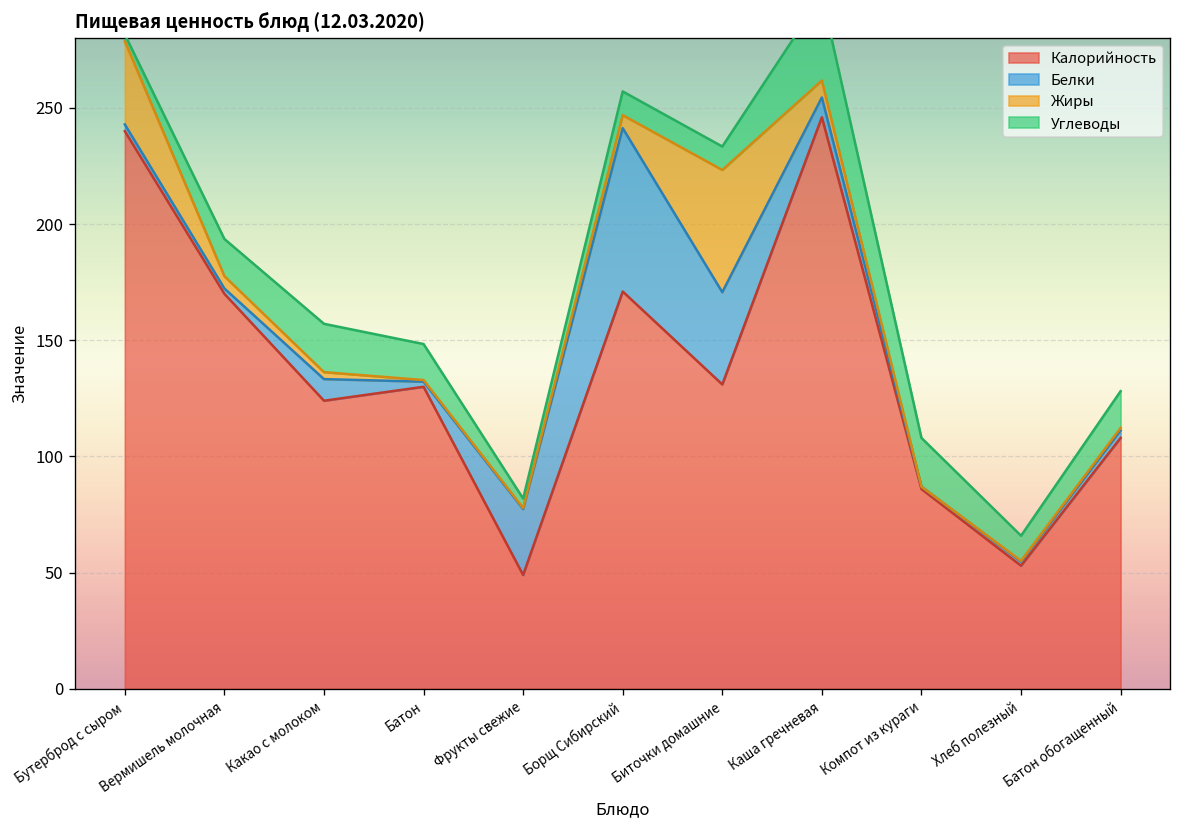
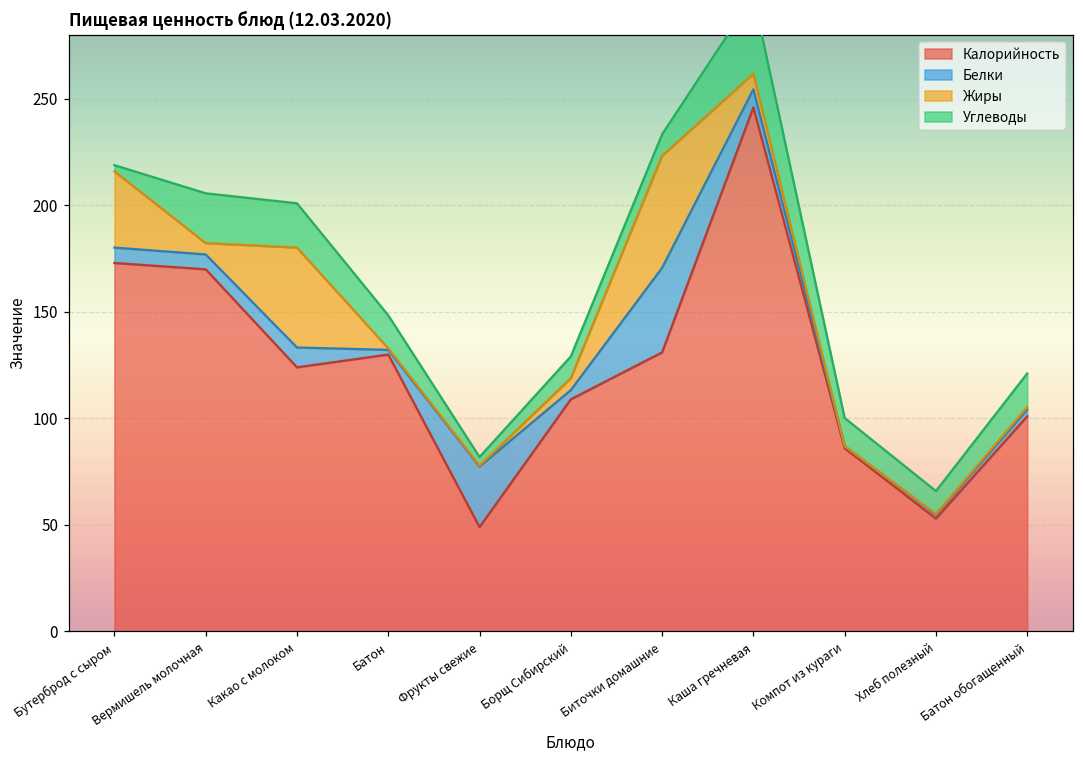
  {
    "Калорийность": {
-     "Бутерброд с сыром": 240,
+     "Бутерброд с сыром": 173,
      "Вермишель молочная": 170,
      "Какао с молоком": 124,
      "Батон": 130,
      "Фрукты свежие": 49,
-     "Борщ Сибирский": 171,
+     "Борщ Сибирский": 109,
      "Биточки домашние": 131,
      "Каша гречневая": 246,
      "Хлеб полезный": 53,
-     "Батон обогащенный": 108
+     "Батон обогащенный": 101
    },
    "Белки": {
-     "Бутерброд с сыром": 3,
-     "Вермишель молочная": 2,
+     "Бутерброд с сыром": 7,
+     "Вермишель молочная": 7,
      "Какао с молоком": 9,
-     "Борщ Сибирский": 70,
+     "Борщ Сибирский": 4,
      "Биточки домашние": 40,
      "Каша гречневая": 9
    },
    "Жиры": {
      "Бутерброд с сыром": 36,
      "Вермишель молочная": 5,
-     "Какао с молоком": 3,
+     "Какао с молоком": 47,
      "Борщ Сибирский": 6,
      "Биточки домашние": 53,
      "Каша гречневая": 7
    },
    "Углеводы": {
-     "Вермишель молочная": 16,
+     "Вермишель молочная": 23,
      "Какао с молоком": 21,
      "Батон": 16,
      "Фрукты свежие": 4,
      "Борщ Сибирский": 10,
      "Биточки домашние": 10,
-     "Компот из кураги": 21,
+     "Компот из кураги": 13,
      "Хлеб полезный": 11,
      "Батон обогащенный": 16
    }
  }
